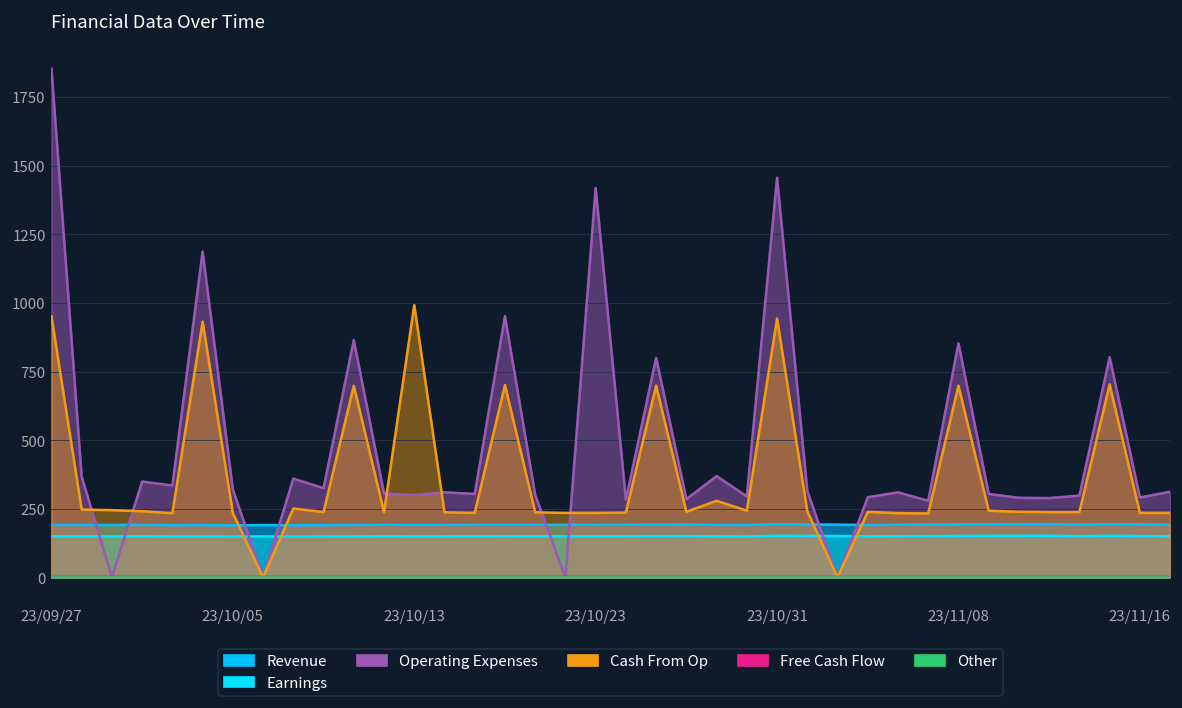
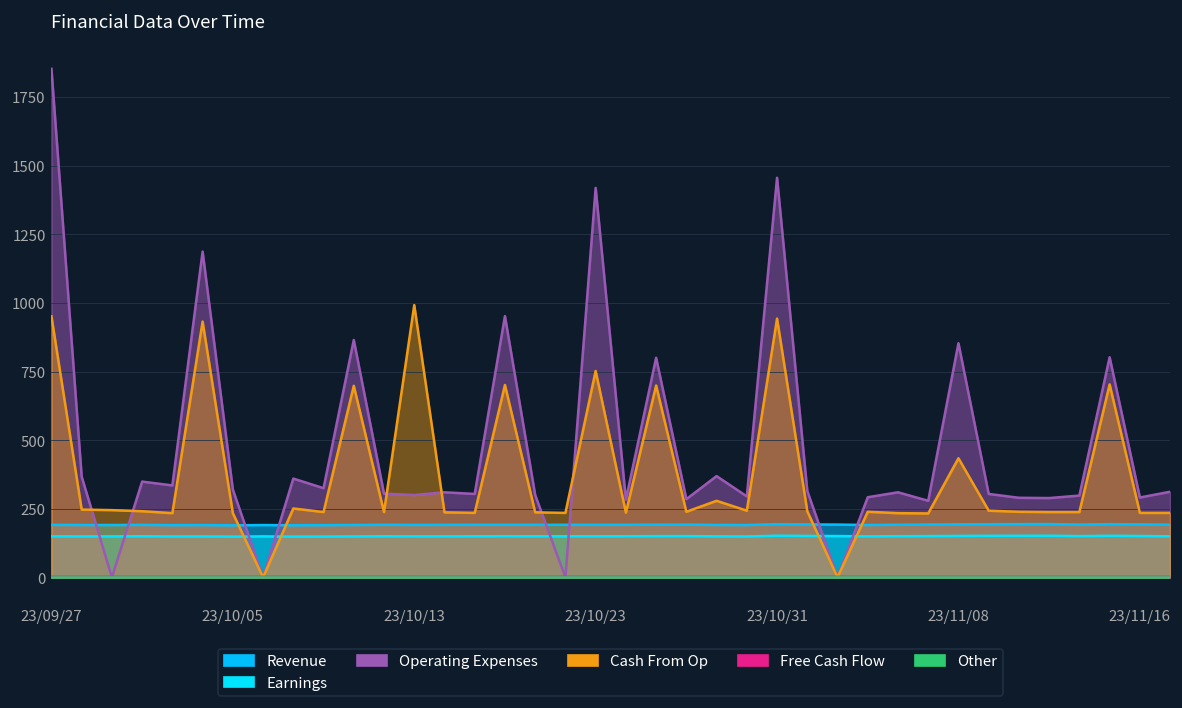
  {
    "Operating Expenses": {
      "23/09/27": 1850,
      "23/10/05": 320,
      "23/10/13": 300,
      "23/10/23": 1420,
      "23/10/31": 1460,
      "23/11/08": 850,
      "23/11/16": 290
    },
    "Cash From Op": {
      "23/09/27": 950,
      "23/10/05": 230,
      "23/10/13": 990,
-     "23/10/23": 240,
+     "23/10/23": 750,
      "23/10/31": 940,
-     "23/11/08": 700,
+     "23/11/08": 430,
      "23/11/16": 240
    },
    "Other": {
      "23/09/27": 0,
      "23/10/05": 0,
      "23/10/13": 0,
      "23/10/23": 0,
      "23/10/31": 0,
      "23/11/08": 0,
      "23/11/16": 0
    }
  }
